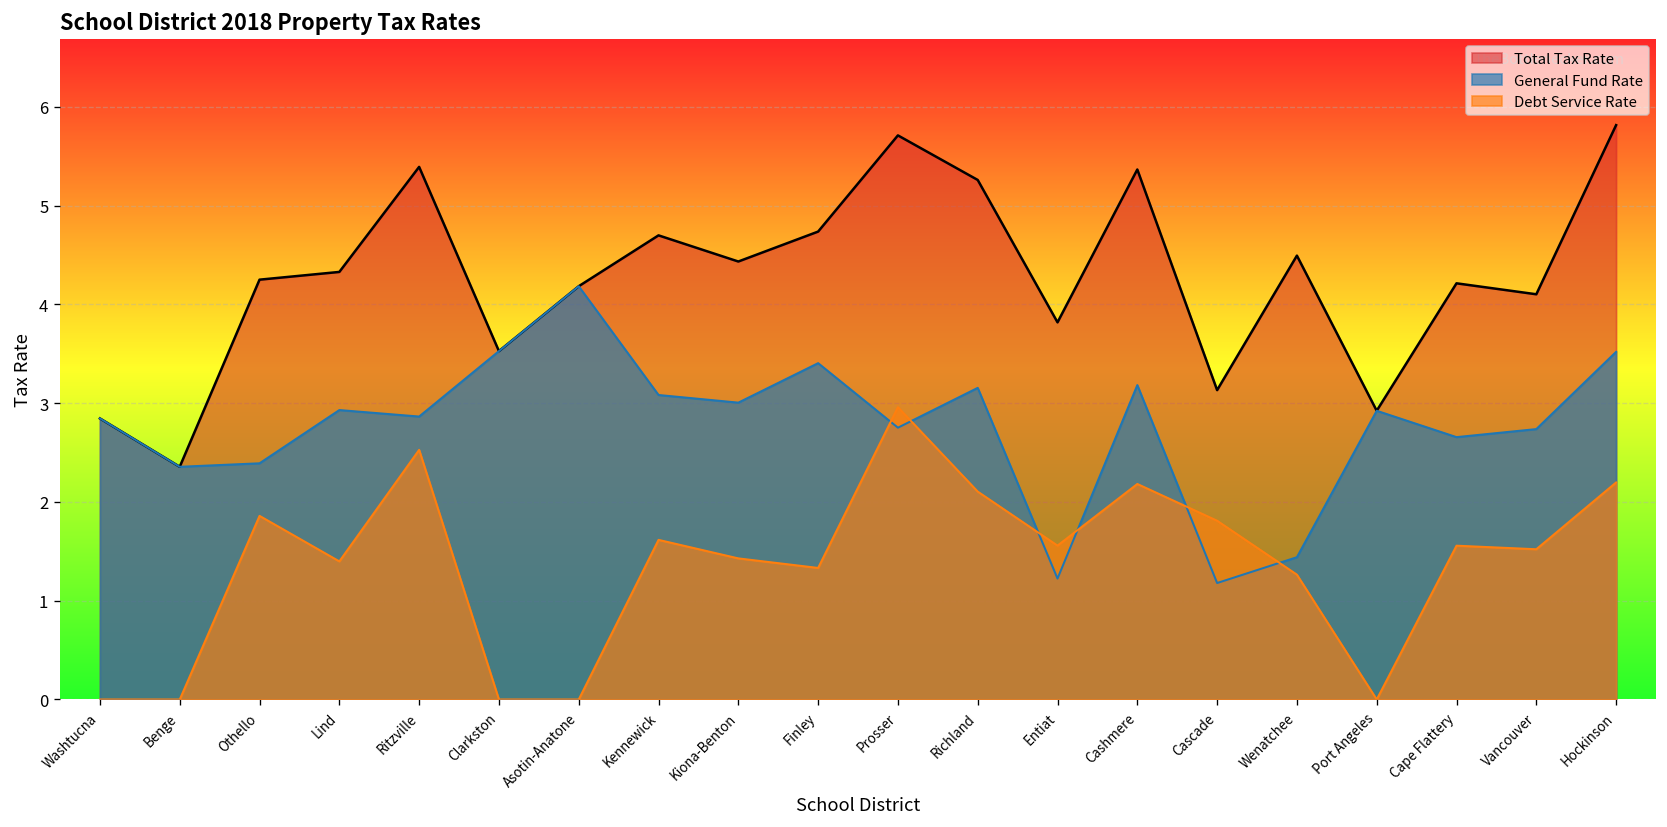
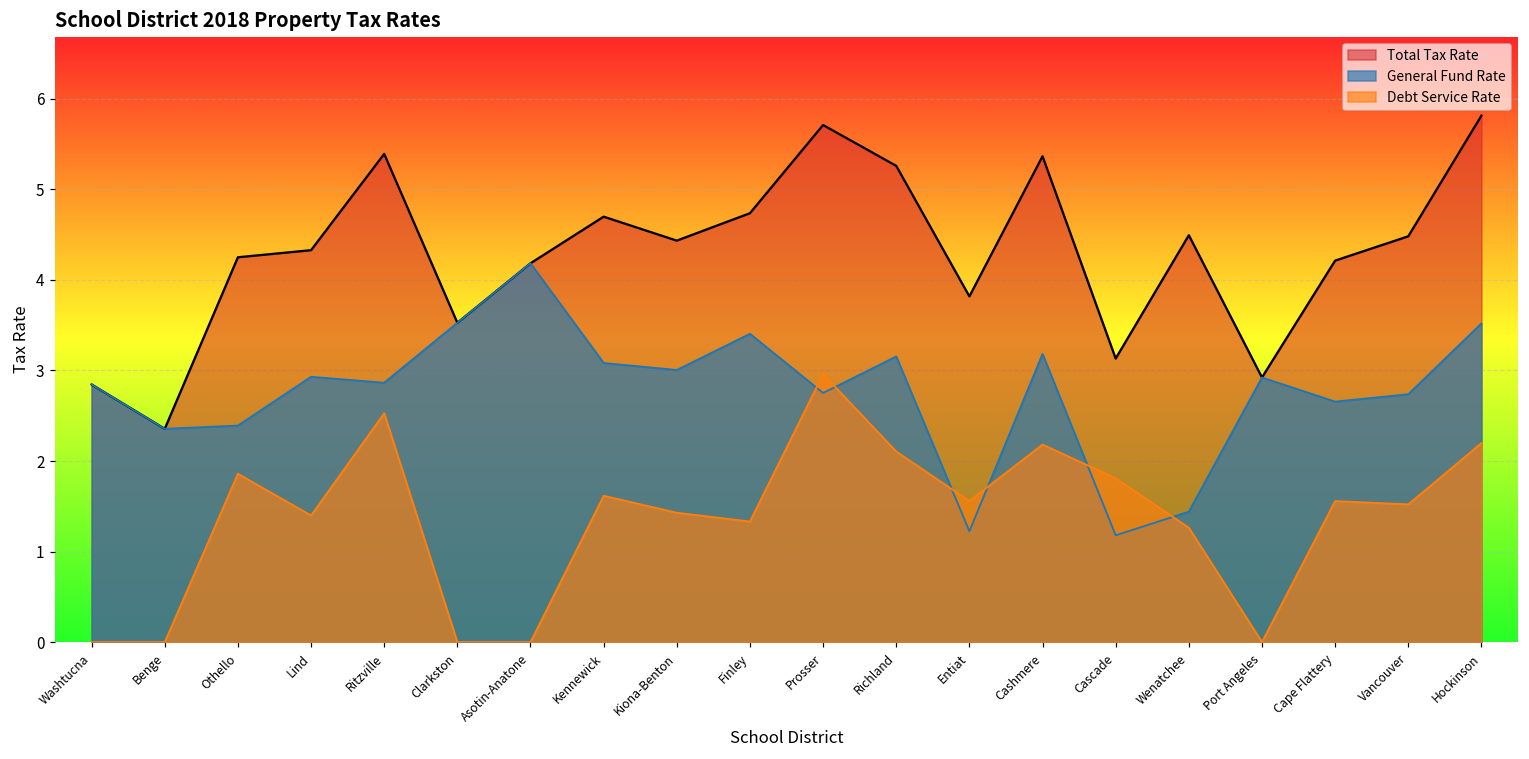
  {
    "Total Tax Rate": {
      "Othello": 4.3,
      "Lind": 4.3,
      "Ritzville": 5.4,
      "Kennewick": 4.7,
      "Kiona-Benton": 4.4,
      "Finley": 4.7,
      "Prosser": 5.7,
      "Richland": 5.3,
      "Entiat": 3.8,
      "Cashmere": 5.4,
      "Cascade": 3.1,
      "Wenatchee": 4.5,
      "Cape Flattery": 4.2,
-     "Vancouver": 4.1,
+     "Vancouver": 4.5,
      "Hockinson": 5.8
    },
    "General Fund Rate": {
      "Othello": 2.4,
      "Lind": 2.9,
      "Ritzville": 2.9,
      "Kennewick": 3.1,
      "Kiona-Benton": 3.0,
      "Finley": 3.4,
      "Prosser": 2.8,
      "Richland": 3.2,
      "Entiat": 1.2,
      "Cashmere": 3.2,
      "Cascade": 1.2,
      "Wenatchee": 1.4,
      "Cape Flattery": 2.7,
      "Vancouver": 2.7,
      "Hockinson": 3.5
    },
    "Debt Service Rate": {
      "Washtucna": 0.0,
      "Benge": 0.0,
      "Othello": 1.9,
      "Lind": 1.4,
      "Ritzville": 2.5,
      "Clarkston": 0.0,
      "Asotin-Anatone": 0.0,
      "Kennewick": 1.6,
      "Kiona-Benton": 1.4,
      "Finley": 1.3,
      "Prosser": 3.0,
      "Richland": 2.1,
      "Entiat": 1.6,
      "Cashmere": 2.2,
      "Cascade": 1.8,
      "Wenatchee": 1.3,
      "Port Angeles": 0.0,
      "Cape Flattery": 1.6,
      "Vancouver": 1.5,
      "Hockinson": 2.2
    }
  }
